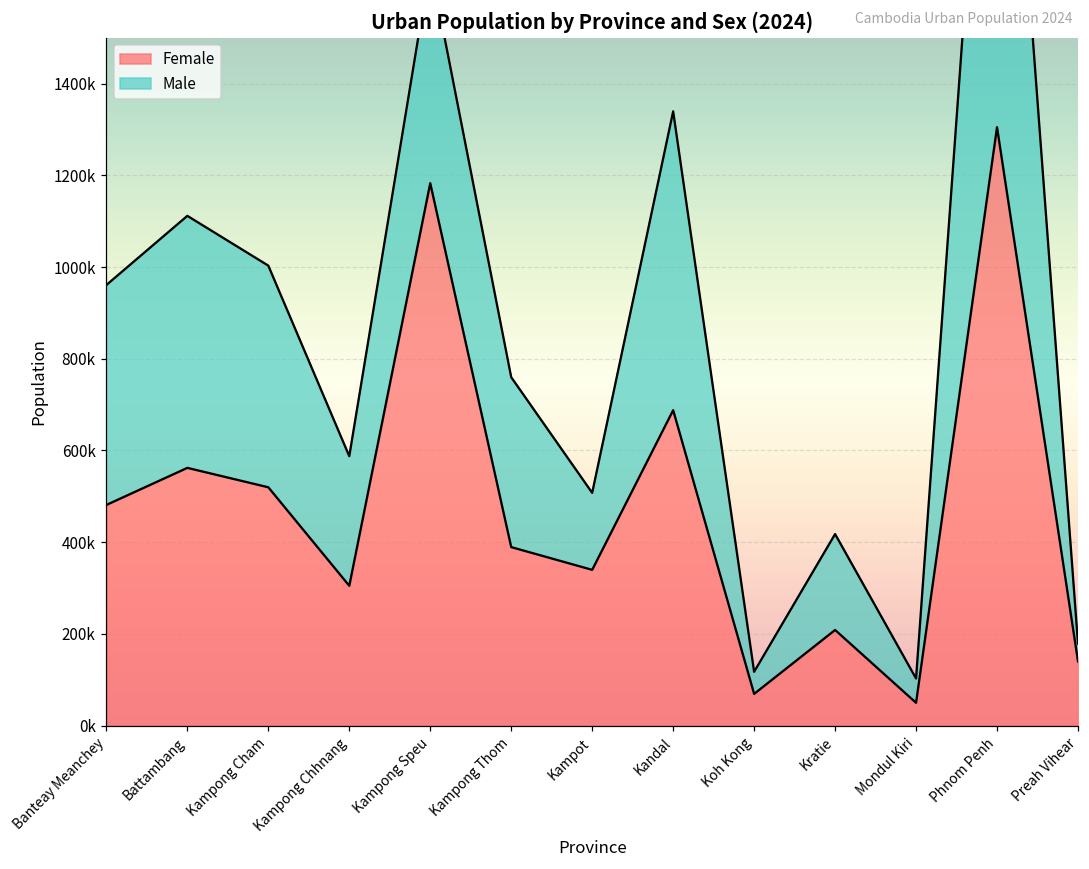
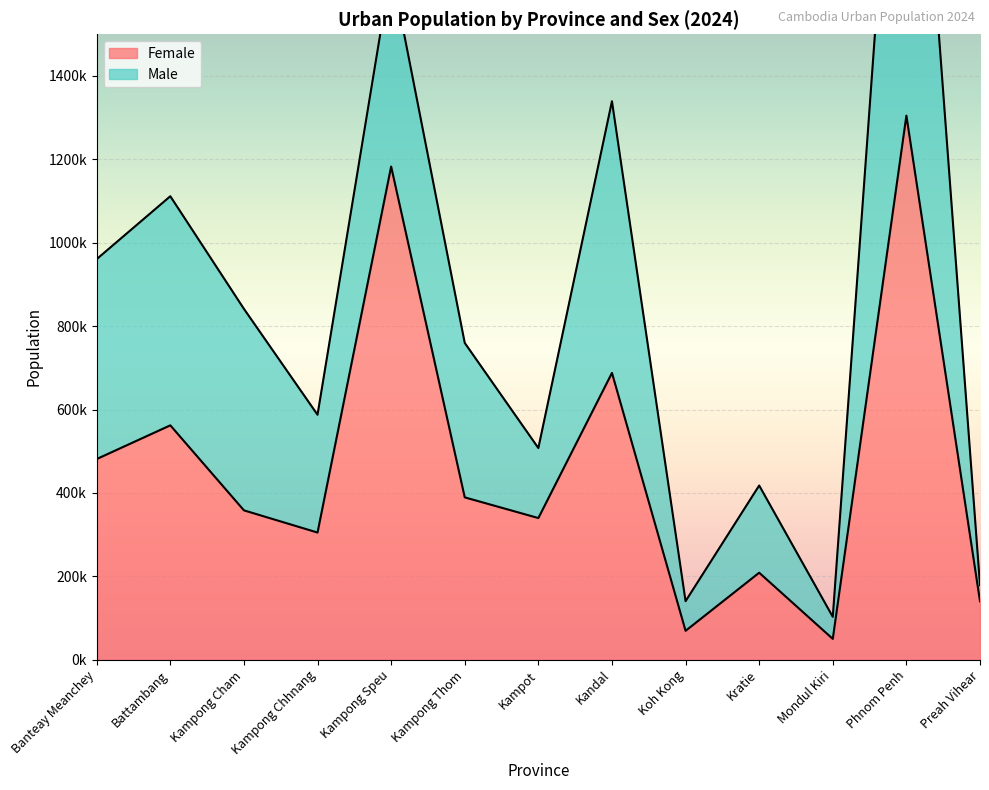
  {
    "Female": {
      "Banteay Meanchey": 480000,
      "Battambang": 560000,
-     "Kampong Cham": 520000,
+     "Kampong Cham": 360000,
      "Kampong Chhnang": 300000,
      "Kampong Speu": 1180000,
      "Kampong Thom": 390000,
      "Kampot": 340000,
      "Kandal": 690000,
      "Koh Kong": 70000,
      "Kratie": 210000,
      "Mondul Kiri": 50000,
      "Phnom Penh": 1300000,
      "Preah Vihear": 140000
    },
    "Male": {
      "Banteay Meanchey": 480000,
      "Battambang": 550000,
      "Kampong Cham": 480000,
      "Kampong Chhnang": 280000,
      "Kampong Thom": 370000,
      "Kampot": 170000,
      "Kandal": 650000,
-     "Koh Kong": 50000,
+     "Koh Kong": 70000,
      "Kratie": 210000,
      "Mondul Kiri": 50000,
      "Preah Vihear": 40000
    }
  }
